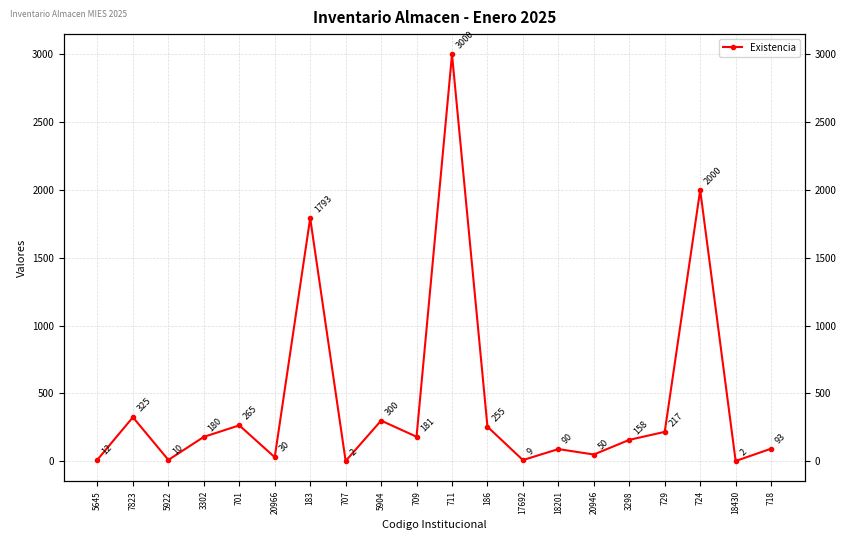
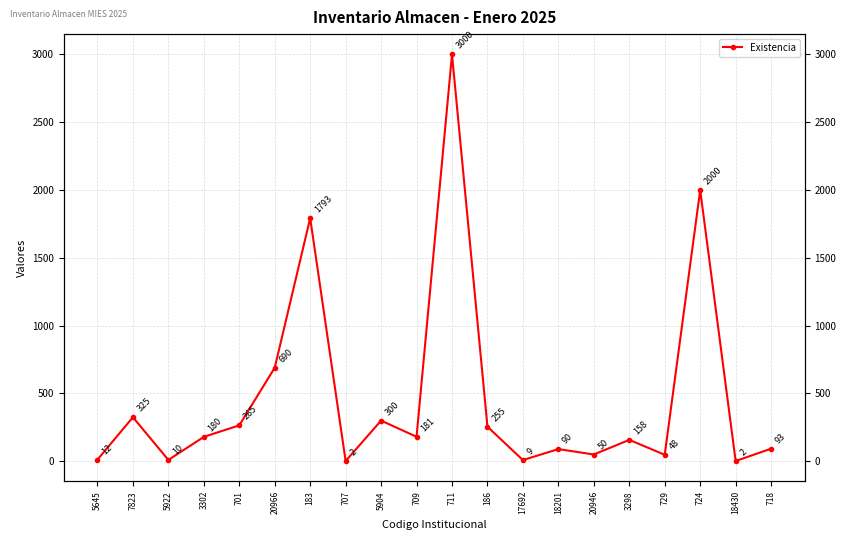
  {
    "5645": 12,
    "7823": 325,
    "5922": 10,
    "3302": 180,
    "701": 265,
-   "20966": 30,
+   "20966": 690,
    "183": 1793,
    "707": 2,
    "5904": 300,
    "709": 181,
    "711": 3000,
    "186": 255,
    "17692": 9,
    "18201": 90,
    "20946": 50,
    "3298": 158,
-   "729": 217,
+   "729": 48,
    "724": 2000,
    "18430": 2,
    "718": 93
  }
